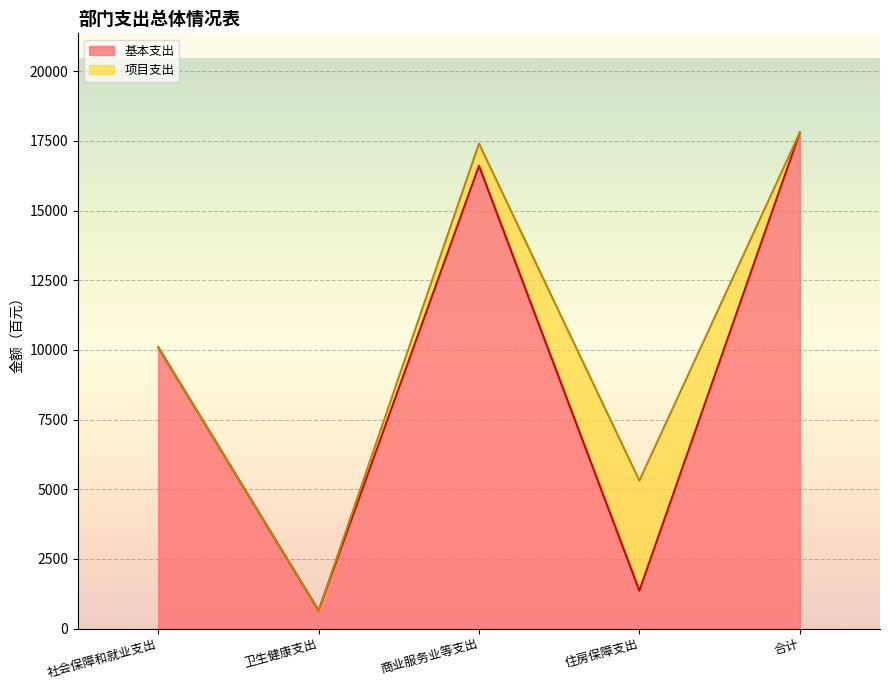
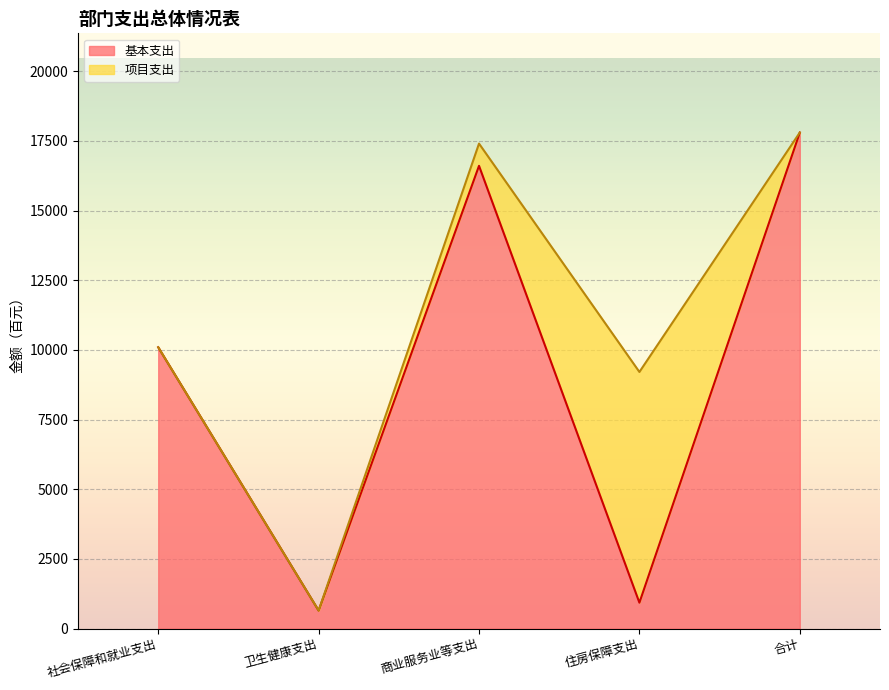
  {
    "基本支出": {
      "商业服务业等支出": 16600,
-     "住房保障支出": 1400
+     "住房保障支出": 900
    },
    "项目支出": {
      "商业服务业等支出": 800,
-     "住房保障支出": 4000
+     "住房保障支出": 8300
    }
  }
